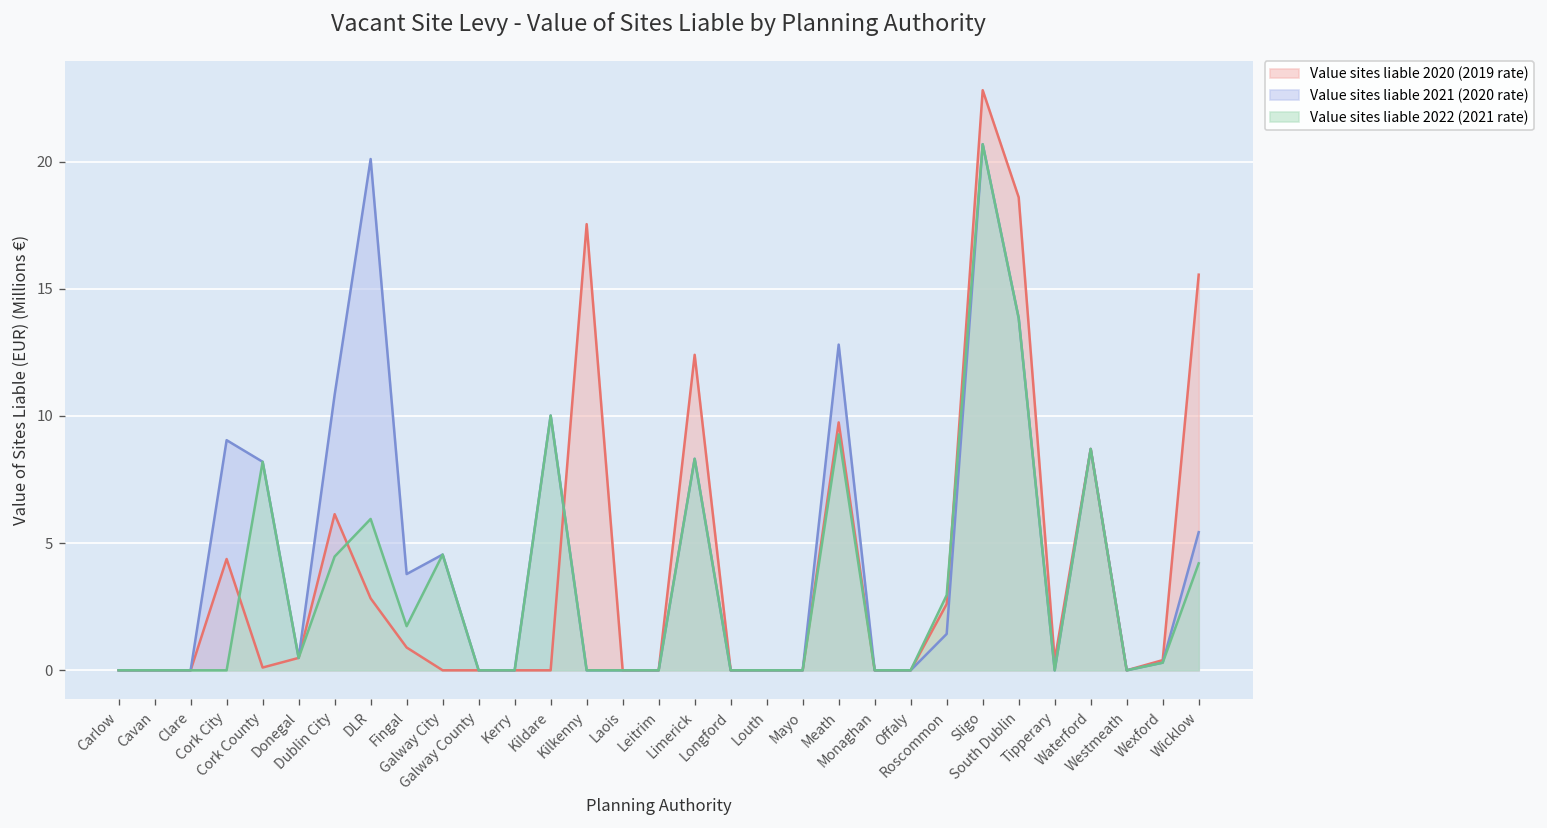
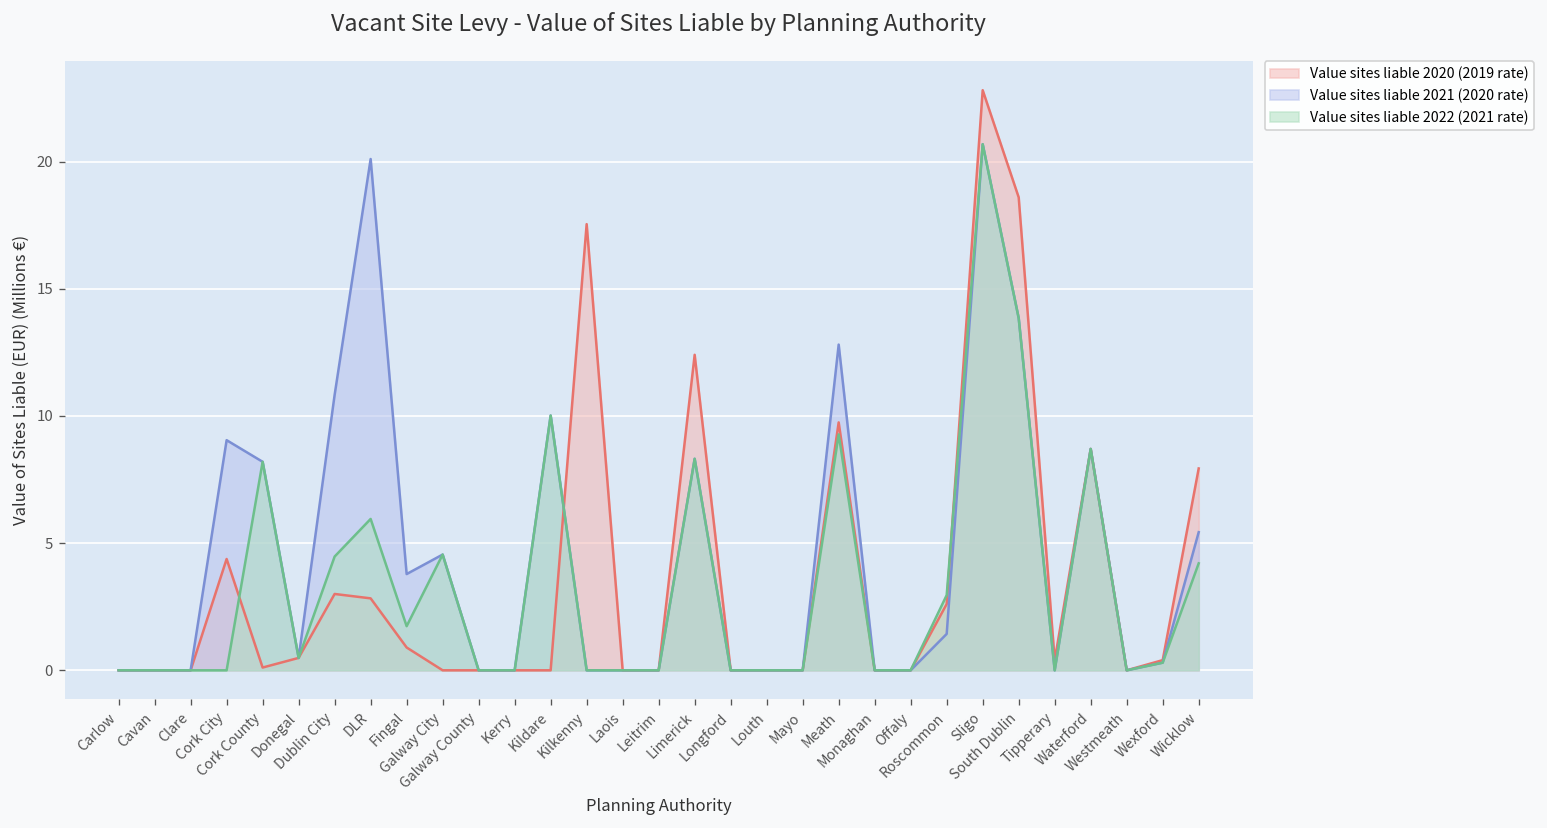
  {
    "Value sites liable 2020 (2019 rate)": {
      "Cork City": 4.4,
      "Cork County": 0.1,
-     "Dublin City": 6.1,
+     "Dublin City": 3.0,
      "DLR": 2.8,
      "Fingal": 0.9,
      "Galway City": 0.0,
      "Kildare": 0.0,
      "Kilkenny": 17.5,
      "Limerick": 12.4,
      "Meath": 9.7,
      "Roscommon": 2.6,
      "Sligo": 22.8,
      "South Dublin": 18.6,
      "Tipperary": 0.4,
-     "Wicklow": 15.6
+     "Wicklow": 7.9
    }
  }
